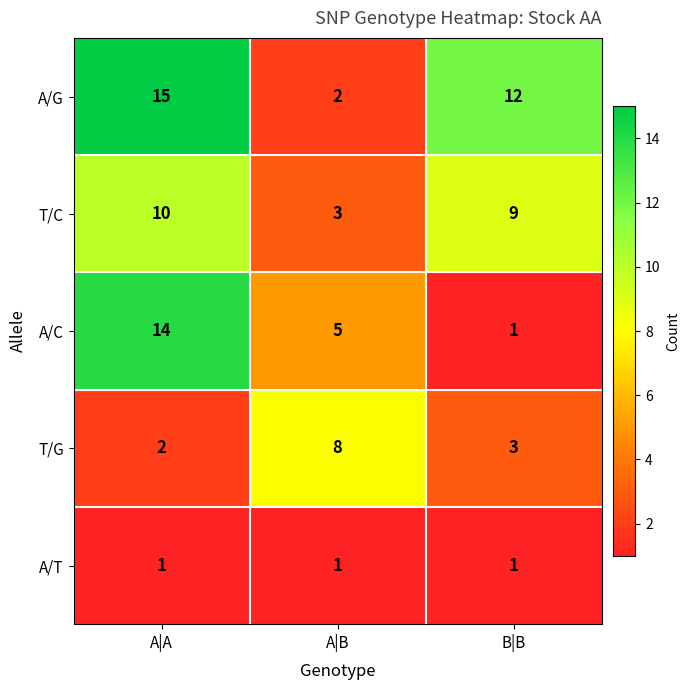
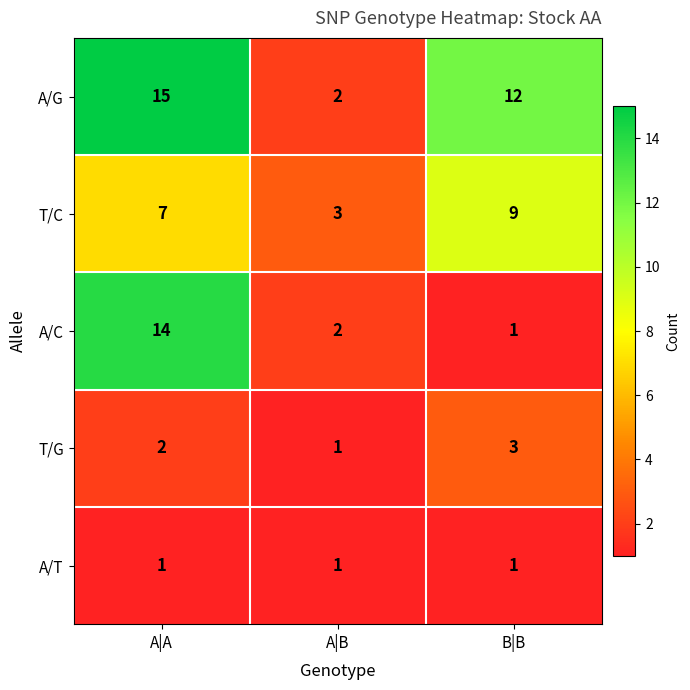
  {
    "A/G": {
      "A|A": 15,
      "A|B": 2,
      "B|B": 12
    },
    "T/C": {
-     "A|A": 10,
+     "A|A": 7,
      "A|B": 3,
      "B|B": 9
    },
    "A/C": {
      "A|A": 14,
-     "A|B": 5,
+     "A|B": 2,
      "B|B": 1
    },
    "T/G": {
      "A|A": 2,
-     "A|B": 8,
+     "A|B": 1,
      "B|B": 3
    },
    "A/T": {
      "A|A": 1,
      "A|B": 1,
      "B|B": 1
    }
  }
